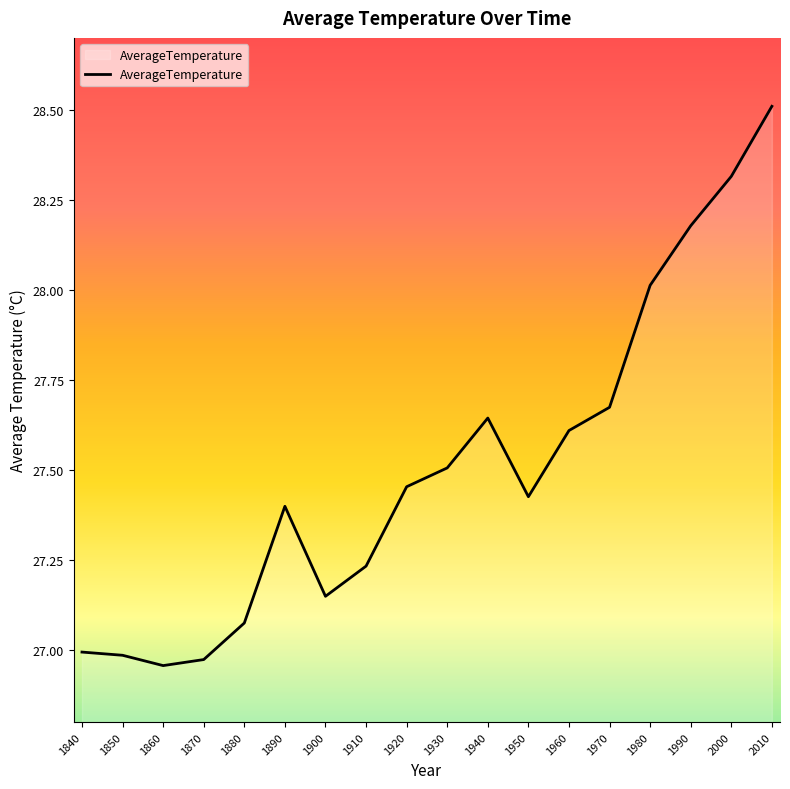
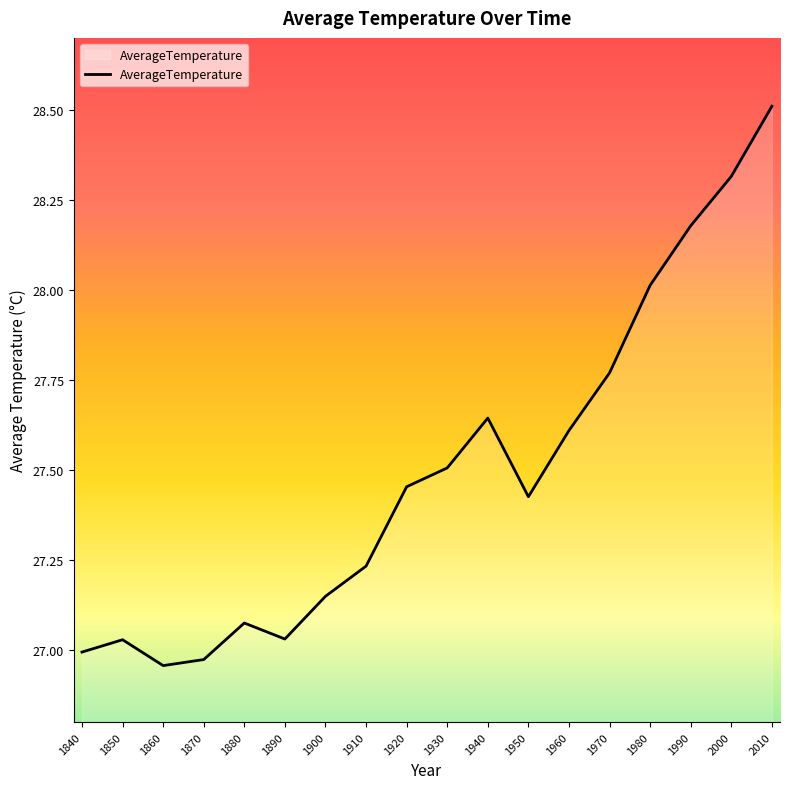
  {
    "1840": 26.99,
-   "1850": 26.99,
+   "1850": 27.03,
    "1860": 26.96,
    "1870": 26.97,
    "1880": 27.08,
-   "1890": 27.40,
+   "1890": 27.03,
    "1900": 27.15,
    "1910": 27.23,
    "1920": 27.45,
    "1930": 27.51,
    "1940": 27.64,
    "1950": 27.43,
    "1960": 27.61,
-   "1970": 27.67,
+   "1970": 27.77,
    "1980": 28.01,
    "1990": 28.18,
    "2000": 28.32,
    "2010": 28.51
  }
